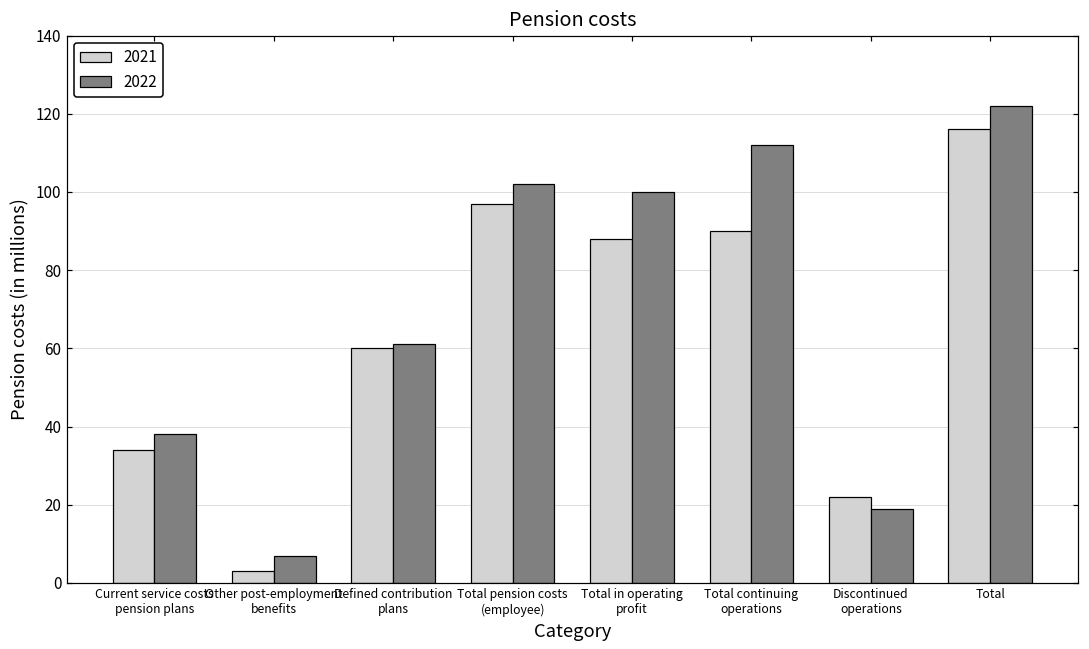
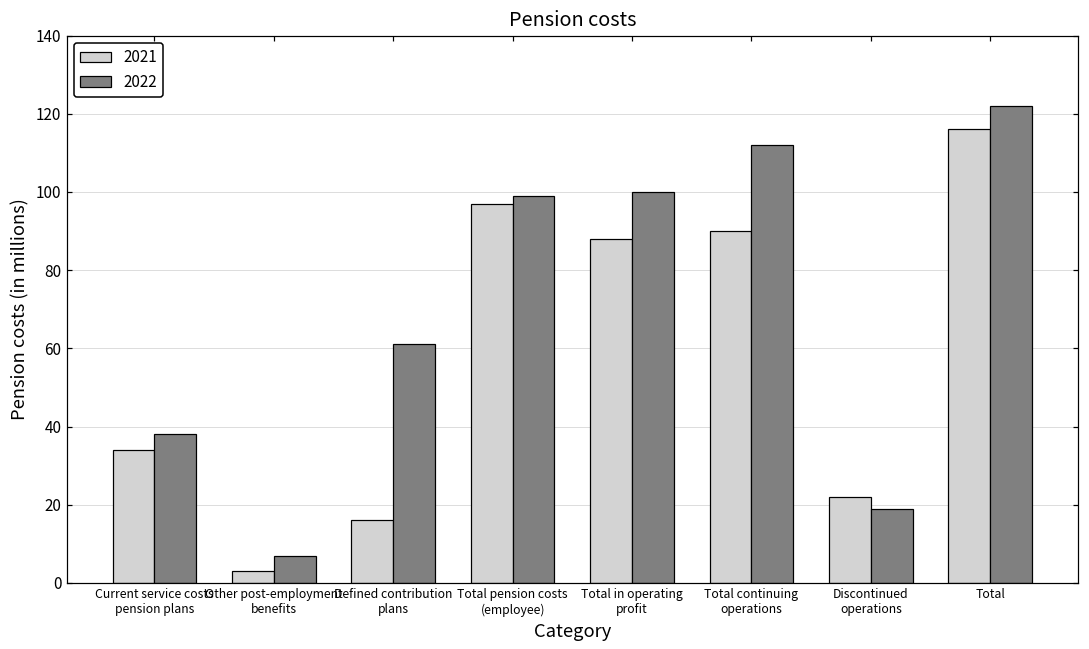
  {
    "2021": {
      "Current service costs pension plans": 34,
      "Other post-employment benefits": 3,
-     "Defined contribution plans": 60,
+     "Defined contribution plans": 16,
      "Total pension costs (employee)": 97,
      "Total in operating profit": 88,
      "Total continuing operations": 90,
      "Discontinued operations": 22,
      "Total": 116
    },
    "2022": {
      "Current service costs pension plans": 38,
      "Other post-employment benefits": 7,
      "Defined contribution plans": 61,
-     "Total pension costs (employee)": 102,
+     "Total pension costs (employee)": 99,
      "Total in operating profit": 100,
      "Total continuing operations": 112,
      "Discontinued operations": 19,
      "Total": 122
    }
  }
